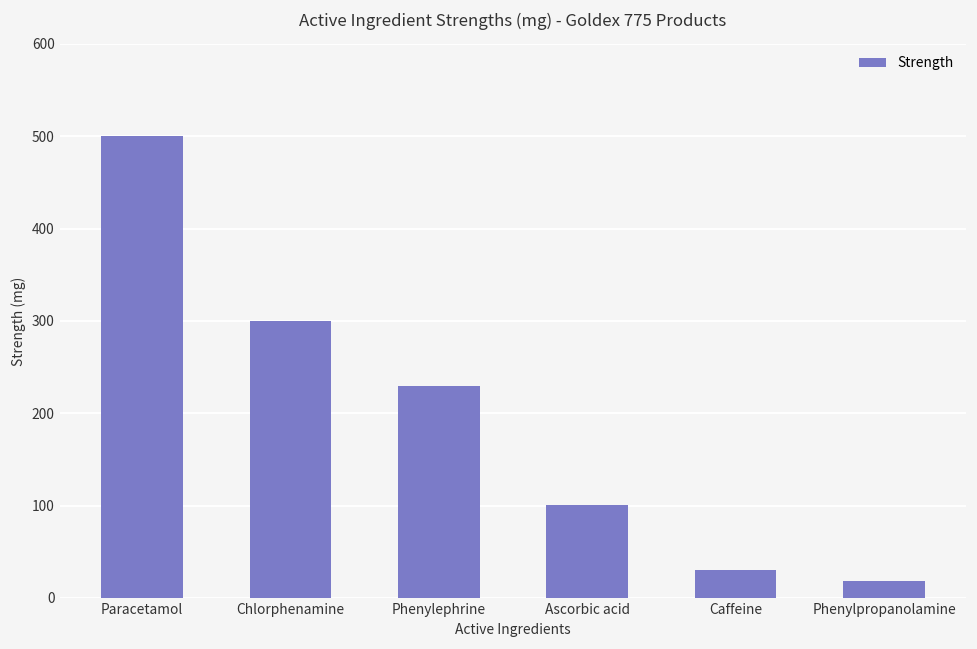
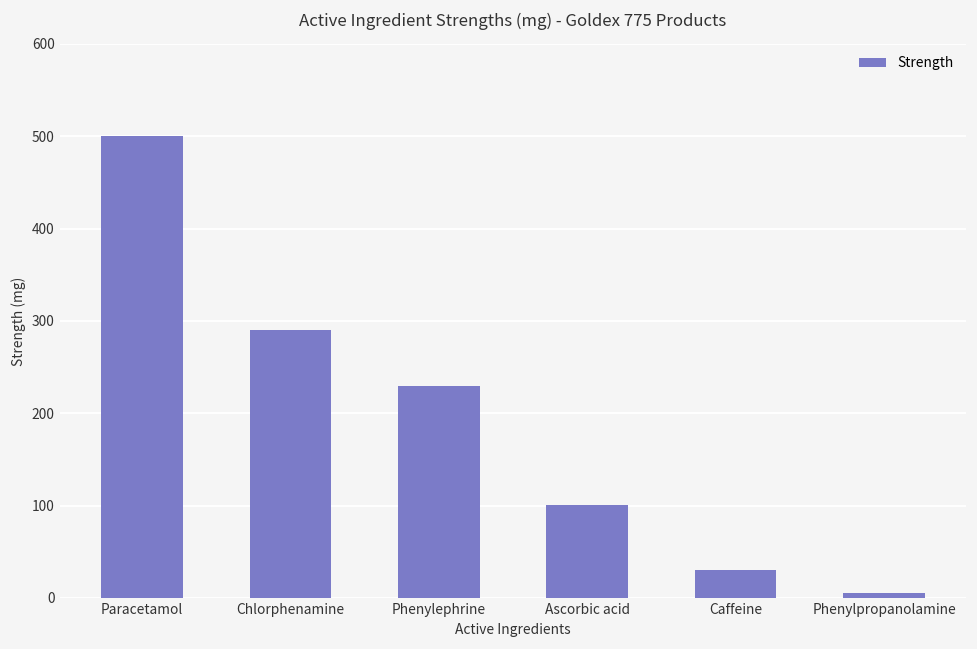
  {
    "Paracetamol": 500,
-   "Chlorphenamine": 300,
+   "Chlorphenamine": 290,
    "Phenylephrine": 230,
    "Ascorbic acid": 100,
    "Caffeine": 30,
-   "Phenylpropanolamine": 20
+   "Phenylpropanolamine": 10
  }
